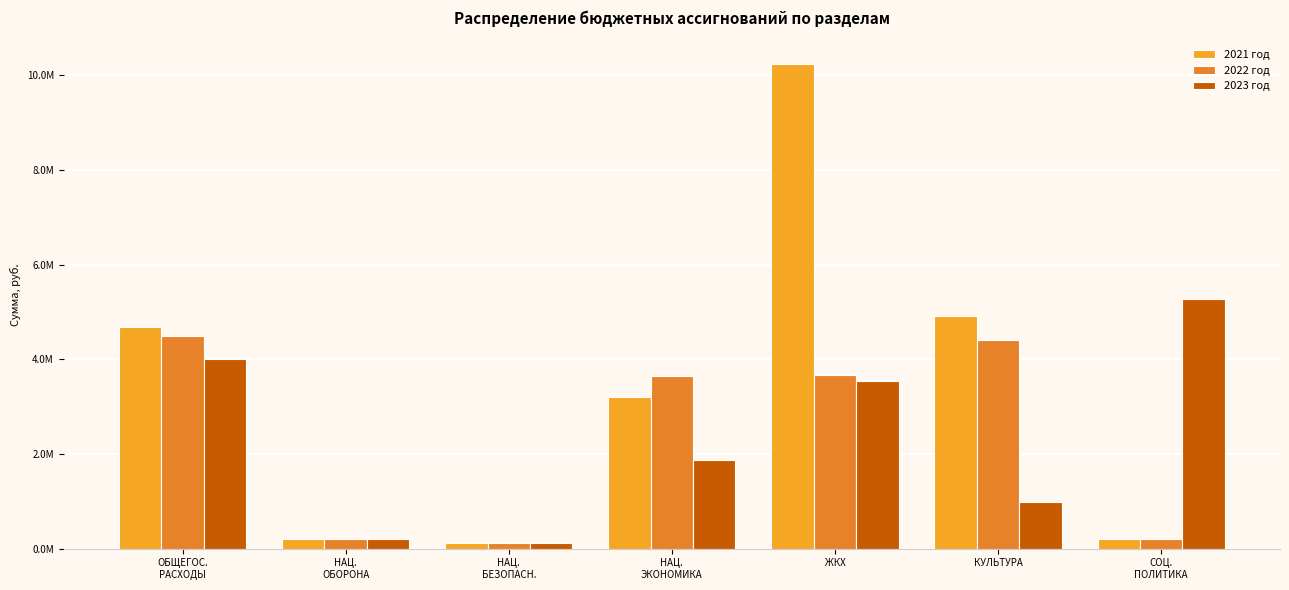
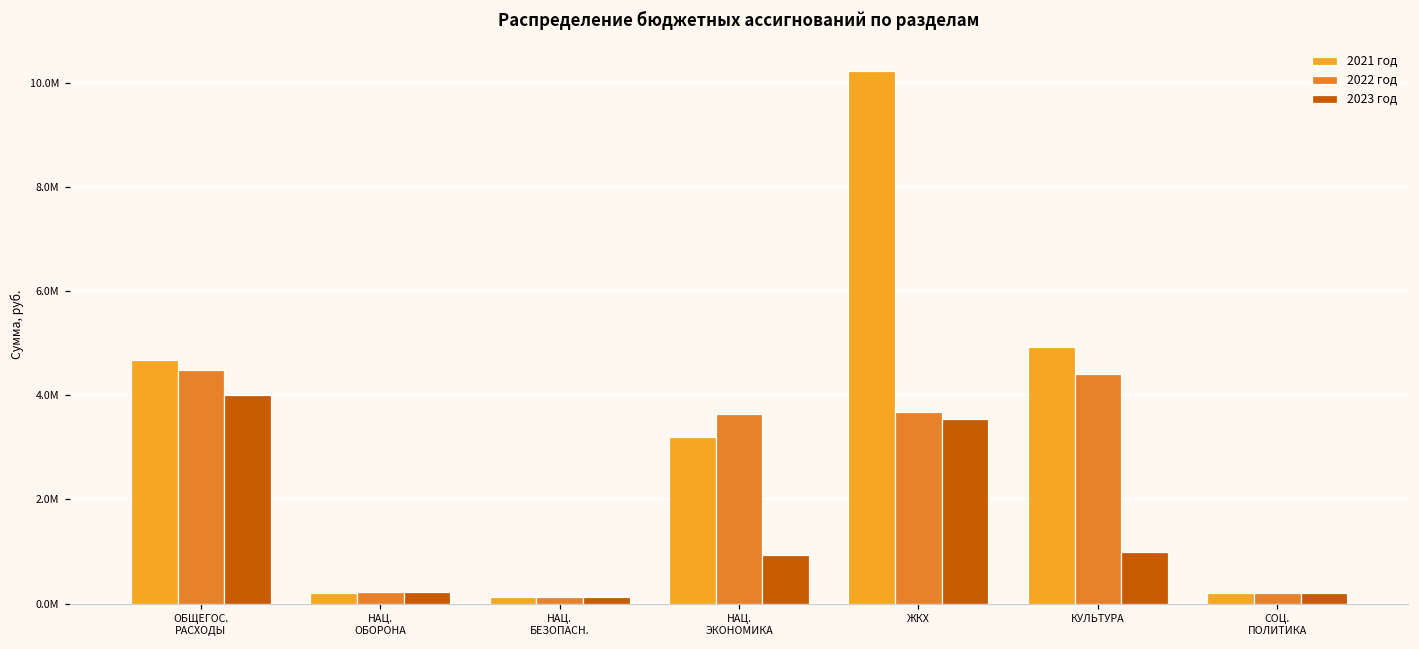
  {
    "2023 год": {
      "ОБЩЕГОС. РАСХОДЫ": 4000000,
      "НАЦ. ОБОРОНА": 200000,
      "НАЦ. БЕЗОПАСН.": 100000,
-     "НАЦ. ЭКОНОМИКА": 1900000,
+     "НАЦ. ЭКОНОМИКА": 900000,
      "ЖКХ": 3500000,
      "КУЛЬТУРА": 1000000,
-     "СОЦ. ПОЛИТИКА": 5300000
+     "СОЦ. ПОЛИТИКА": 200000
    }
  }
